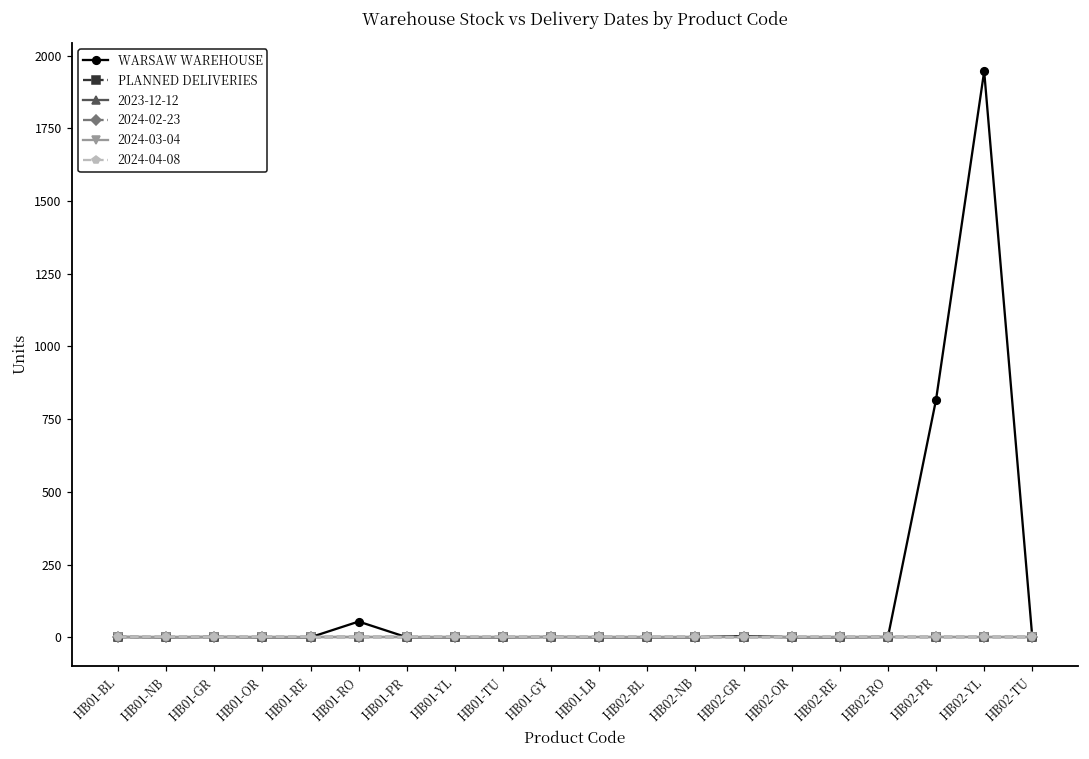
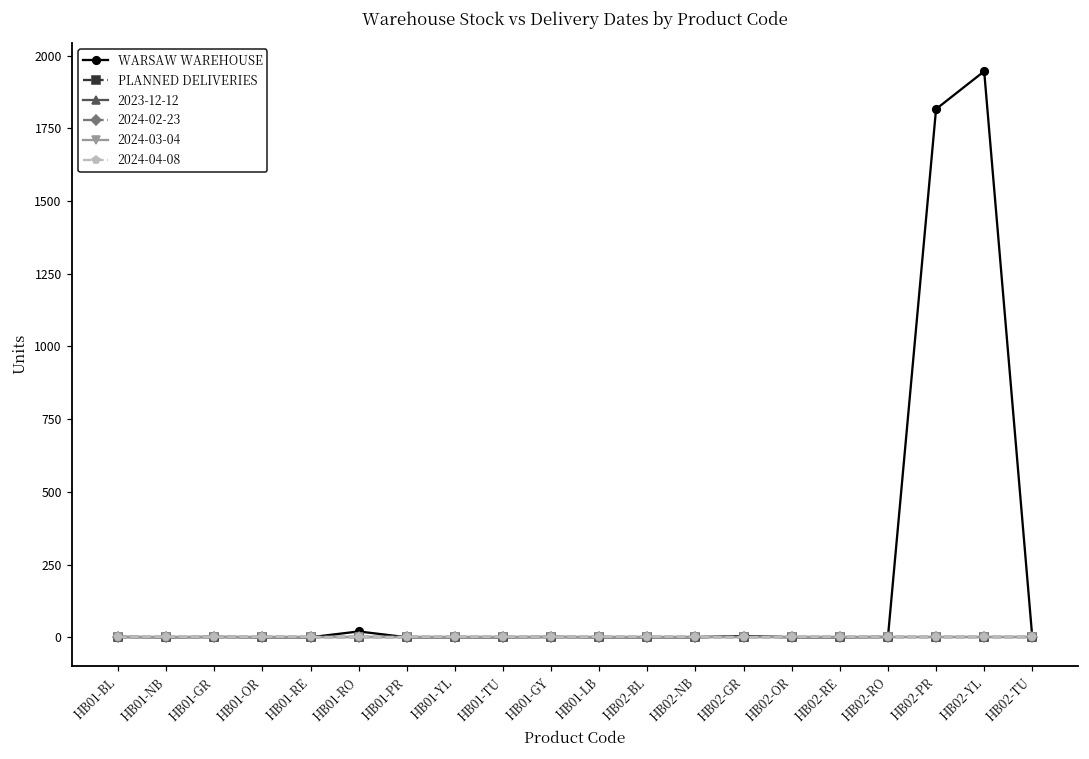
  {
    "WARSAW WAREHOUSE": {
-     "HB01-RO": 50,
-     "HB02-PR": 820,
+     "HB01-RO": 20,
+     "HB02-PR": 1820,
      "HB02-YL": 1950
    },
    "2024-04-08": {
      "HB01-RO": 0,
      "HB02-PR": 0,
      "HB02-YL": 0
    }
  }
